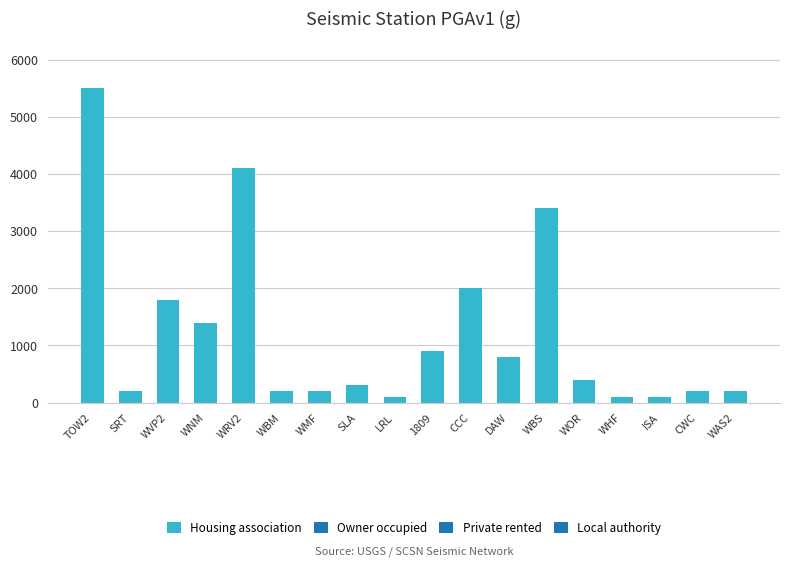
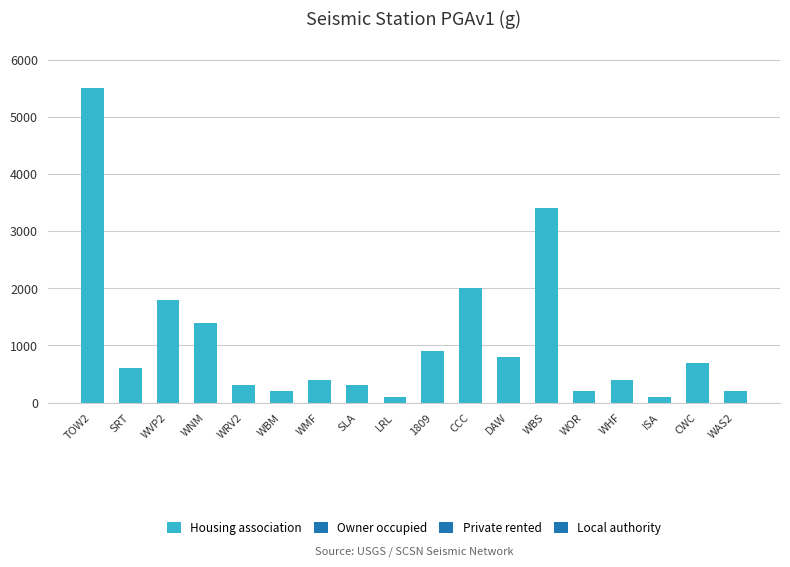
  {
    "TOW2": 5500,
-   "SRT": 200,
+   "SRT": 600,
    "WVP2": 1800,
    "WNM": 1400,
-   "WRV2": 4100,
+   "WRV2": 300,
    "WBM": 200,
-   "WMF": 200,
+   "WMF": 400,
    "SLA": 300,
    "LRL": 100,
    "1809": 900,
    "CCC": 2000,
    "DAW": 800,
    "WBS": 3400,
-   "WOR": 400,
-   "WHF": 100,
+   "WOR": 200,
+   "WHF": 400,
    "ISA": 100,
-   "CWC": 200,
+   "CWC": 700,
    "WAS2": 200
  }
